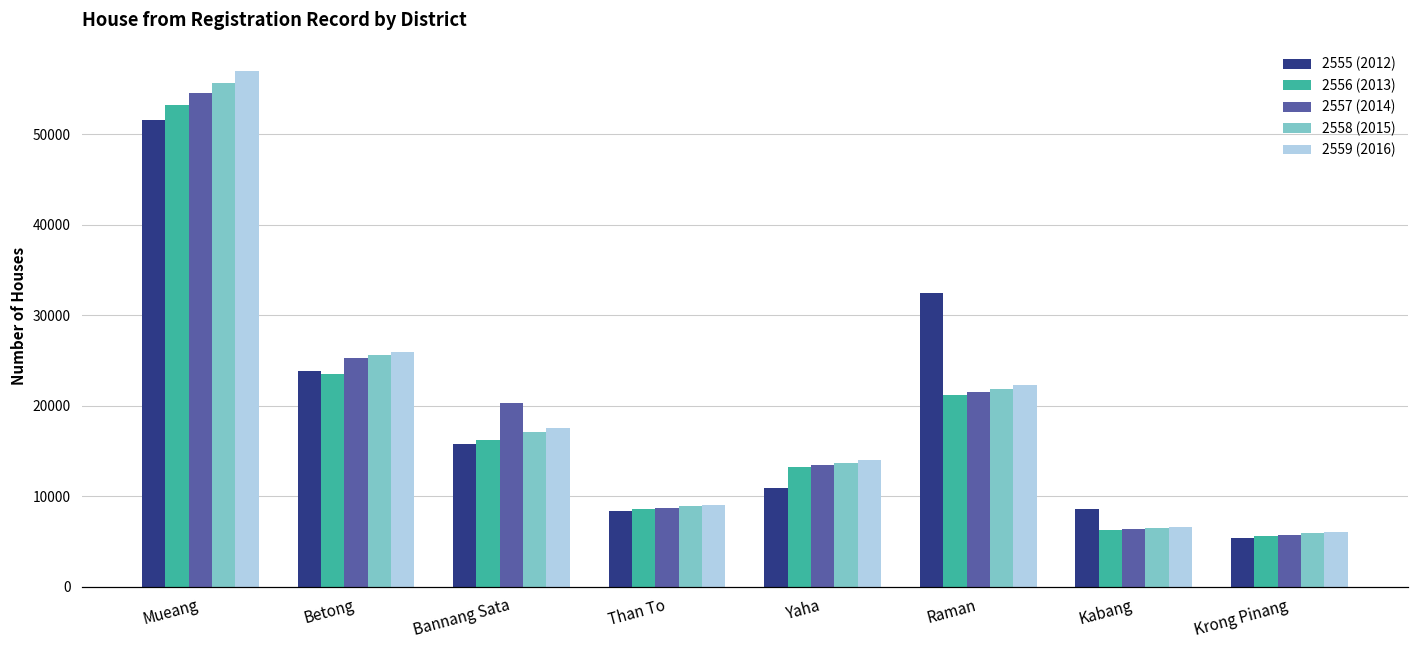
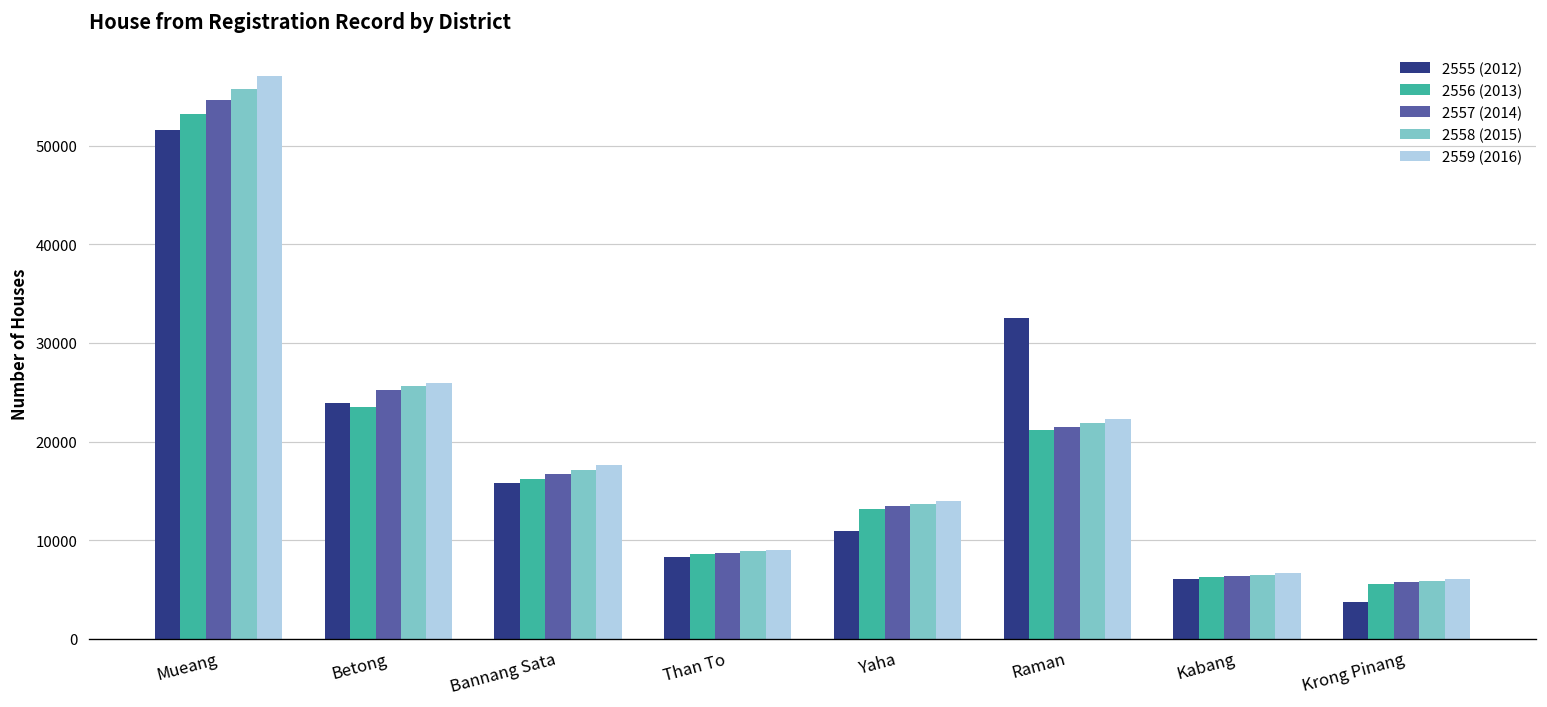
  {
    "2555 (2012)": {
      "Mueang": 52000,
      "Betong": 24000,
      "Bannang Sata": 16000,
      "Than To": 8000,
      "Yaha": 11000,
      "Raman": 32000,
-     "Kabang": 9000,
-     "Krong Pinang": 5000
+     "Kabang": 6000,
+     "Krong Pinang": 4000
    },
    "2556 (2013)": {
      "Mueang": 53000,
      "Betong": 24000,
      "Bannang Sata": 16000,
      "Than To": 9000,
      "Yaha": 13000,
      "Raman": 21000,
      "Kabang": 6000,
      "Krong Pinang": 6000
    },
    "2557 (2014)": {
      "Mueang": 55000,
      "Betong": 25000,
-     "Bannang Sata": 20000,
+     "Bannang Sata": 17000,
      "Than To": 9000,
      "Yaha": 13000,
      "Raman": 22000,
      "Kabang": 6000,
      "Krong Pinang": 6000
    }
  }
